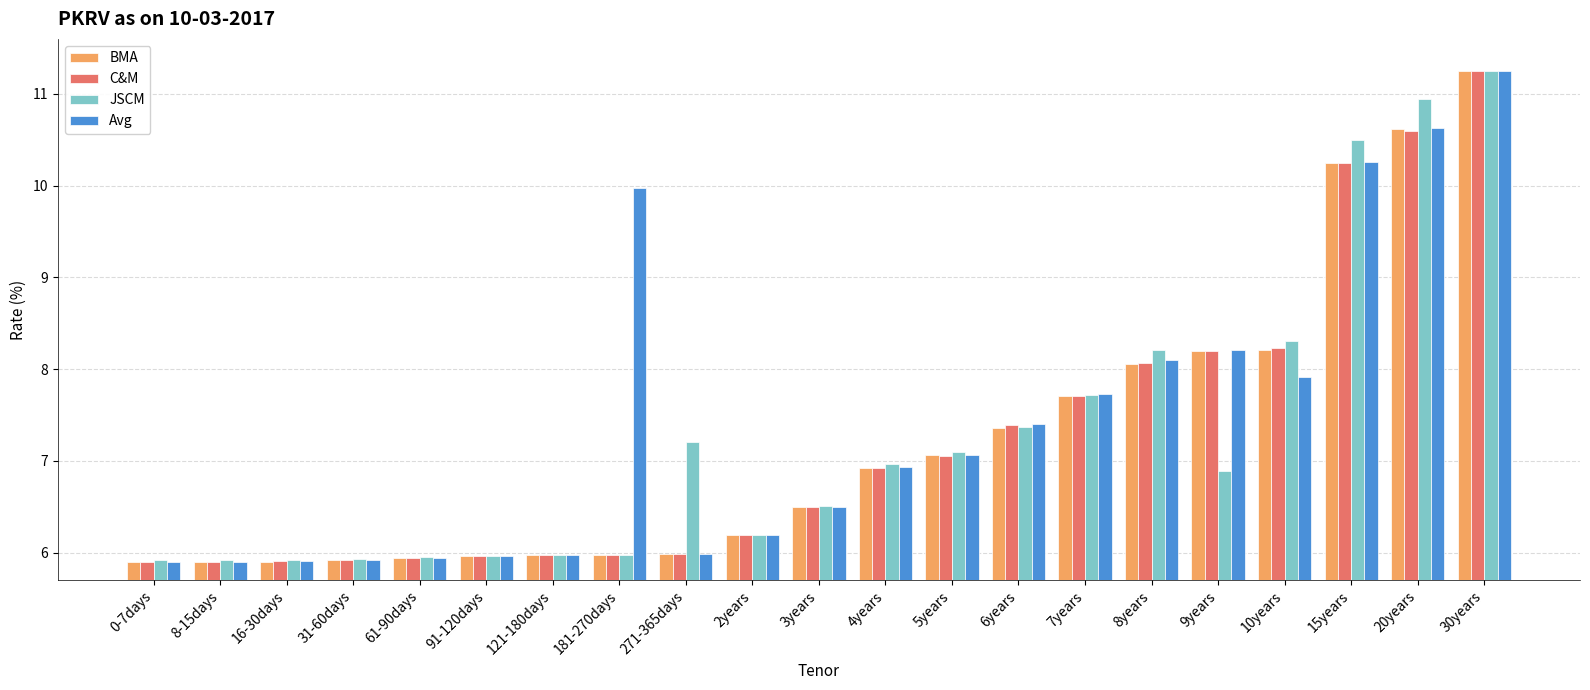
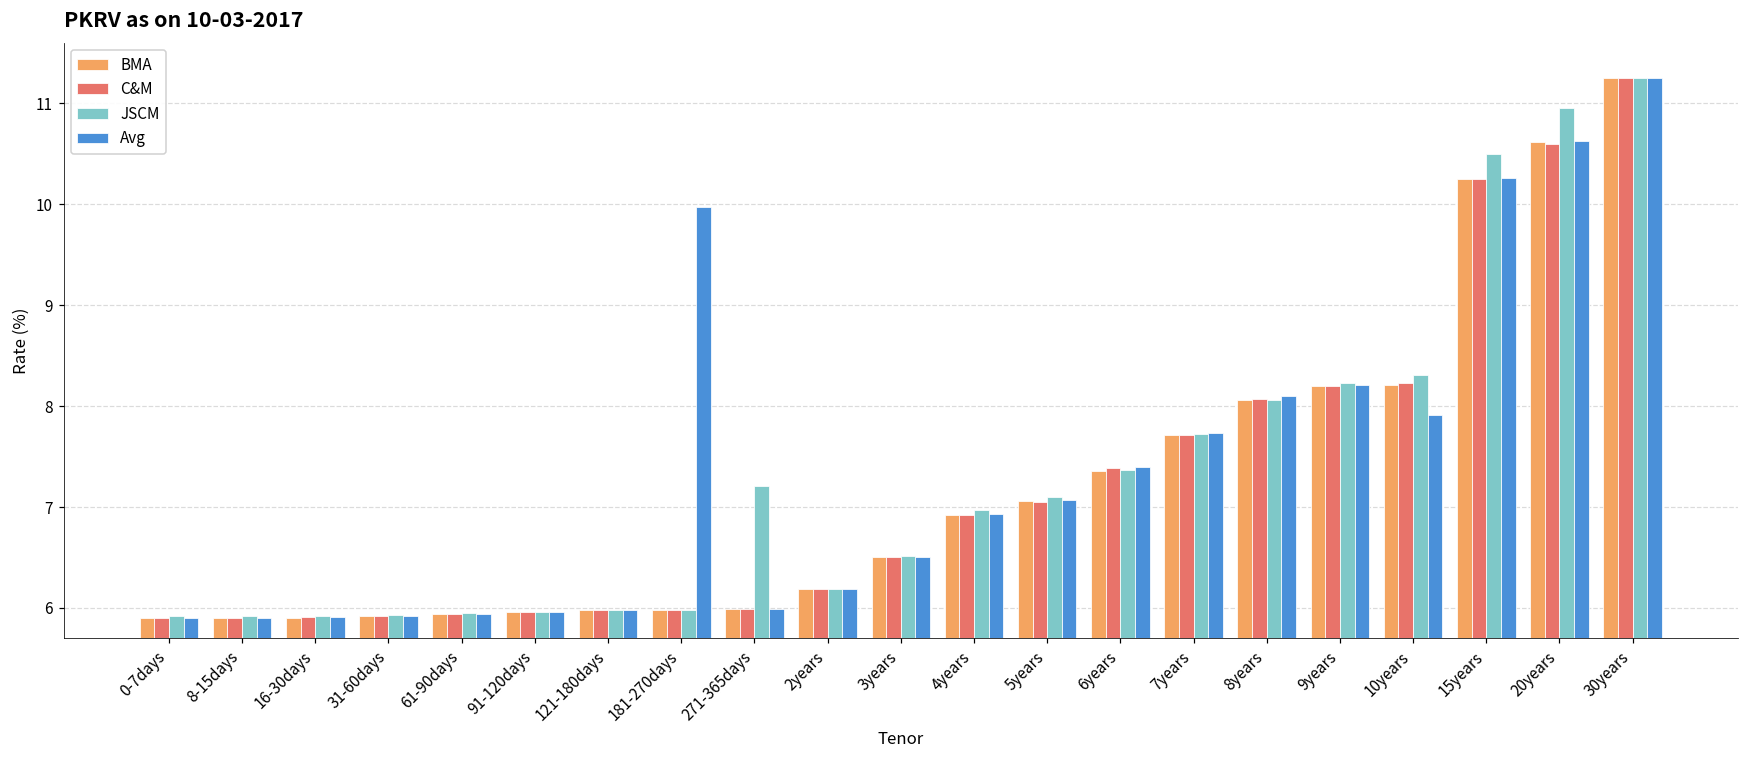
  {
    "JSCM": {
      "0-7days": 5.9,
      "8-15days": 5.9,
      "16-30days": 5.9,
      "31-60days": 5.9,
      "61-90days": 6.0,
      "91-120days": 6.0,
      "121-180days": 6.0,
      "181-270days": 6.0,
      "271-365days": 7.2,
      "2years": 6.2,
      "3years": 6.5,
      "4years": 7.0,
      "5years": 7.1,
      "6years": 7.4,
      "7years": 7.7,
-     "8years": 8.2,
-     "9years": 6.9,
+     "8years": 8.1,
+     "9years": 8.2,
      "10years": 8.3,
      "15years": 10.5,
      "20years": 11.0,
      "30years": 11.3
    },
    "Avg": {
      "0-7days": 5.9,
      "8-15days": 5.9,
      "16-30days": 5.9,
      "31-60days": 5.9,
      "61-90days": 5.9,
      "91-120days": 6.0,
      "121-180days": 6.0,
      "181-270days": 10.0,
      "271-365days": 6.0,
      "2years": 6.2,
      "3years": 6.5,
      "4years": 6.9,
      "5years": 7.1,
      "6years": 7.4,
      "7years": 7.7,
      "8years": 8.1,
      "9years": 8.2,
      "10years": 7.9,
      "15years": 10.3,
      "20years": 10.6,
      "30years": 11.3
    }
  }
